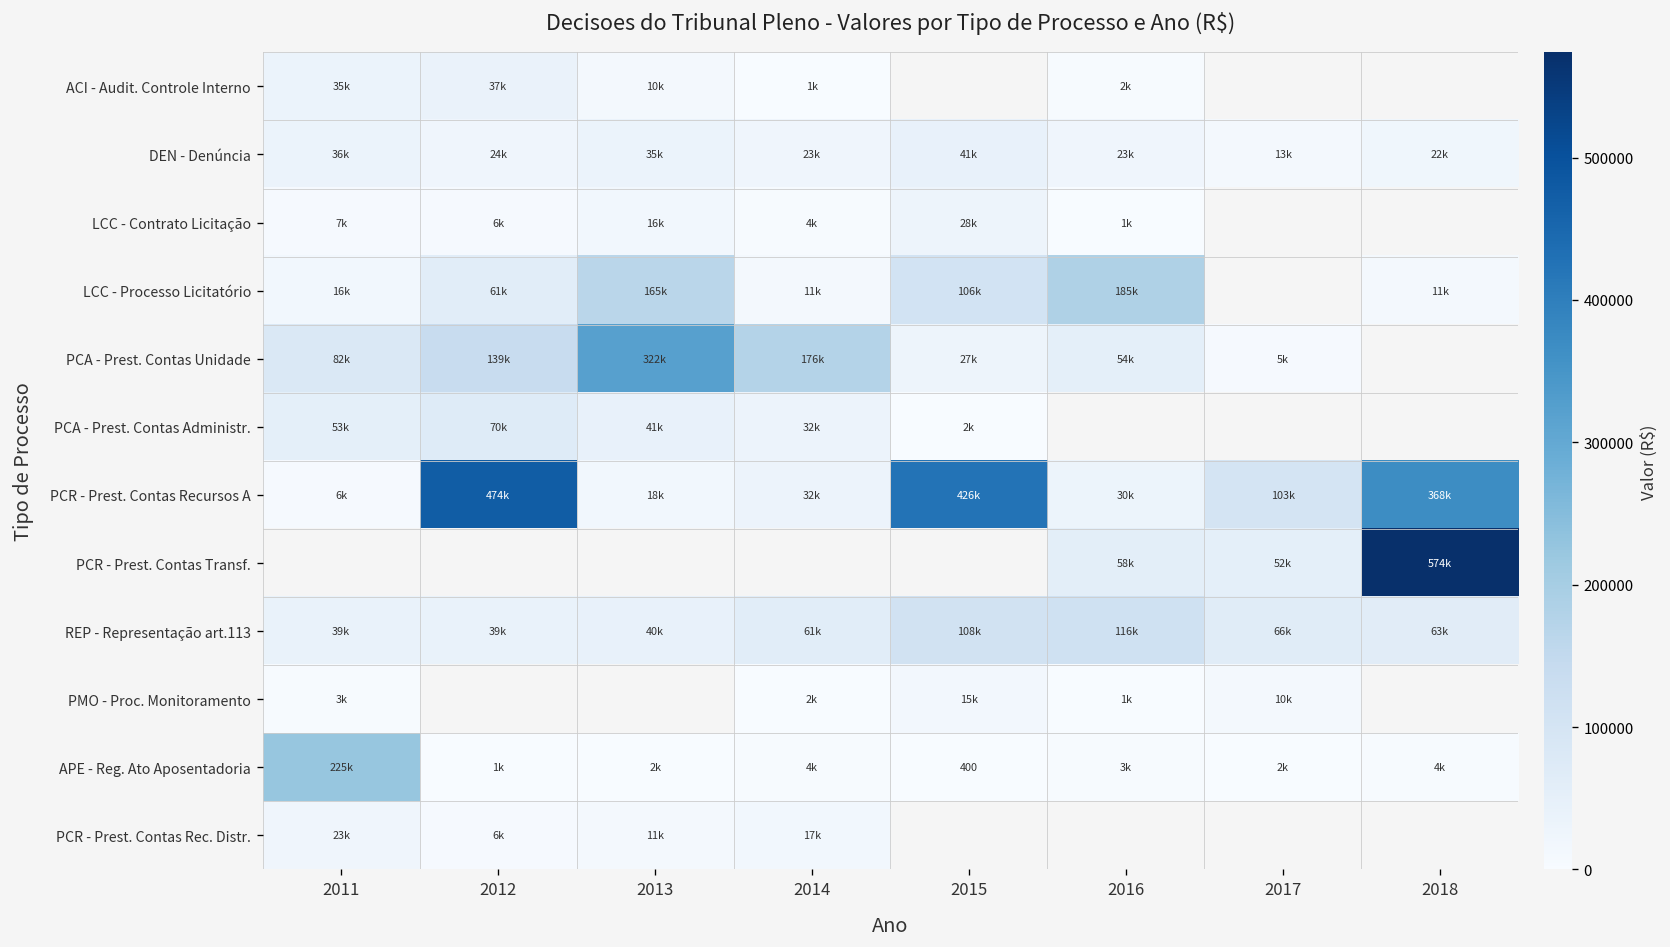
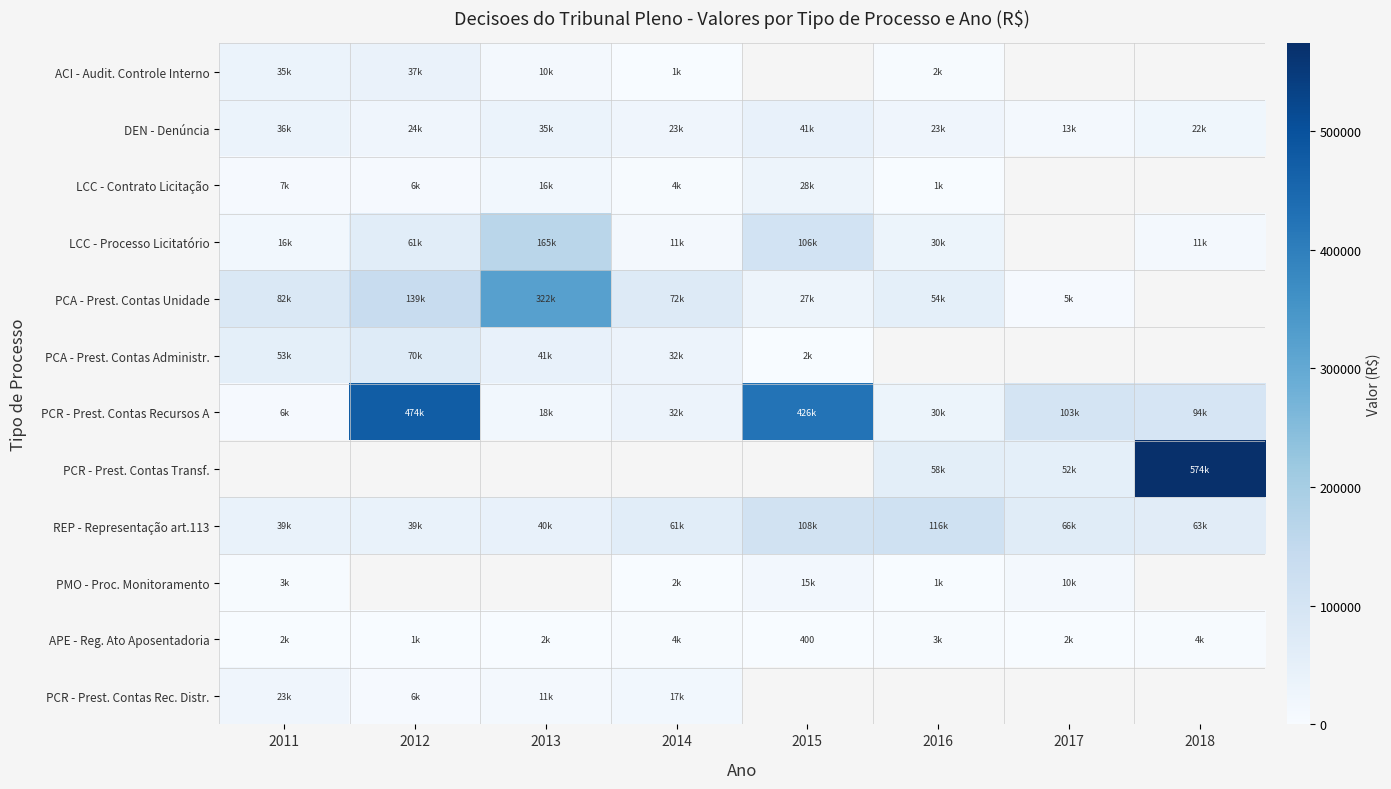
  {
    "ACI - Audit. Controle Interno": {
      "2011": "35k",
      "2012": "37k",
      "2013": "10k",
      "2014": "1k",
      "2016": "2k"
    },
    "DEN - Denúncia": {
      "2011": "36k",
      "2012": "24k",
      "2013": "35k",
      "2014": "23k",
      "2015": "41k",
      "2016": "23k",
      "2017": "13k",
      "2018": "22k"
    },
    "LCC - Contrato Licitação": {
      "2011": "7k",
      "2012": "6k",
      "2013": "16k",
      "2014": "4k",
      "2015": "28k",
      "2016": "1k"
    },
    "LCC - Processo Licitatório": {
      "2011": "16k",
      "2012": "61k",
      "2013": "165k",
      "2014": "11k",
      "2015": "106k",
-     "2016": "185k",
+     "2016": "30k",
      "2018": "11k"
    },
    "PCA - Prest. Contas Unidade": {
      "2011": "82k",
      "2012": "139k",
      "2013": "322k",
-     "2014": "176k",
+     "2014": "72k",
      "2015": "27k",
      "2016": "54k",
      "2017": "5k"
    },
    "PCA - Prest. Contas Administr.": {
      "2011": "53k",
      "2012": "70k",
      "2013": "41k",
      "2014": "32k",
      "2015": "2k"
    },
    "PCR - Prest. Contas Recursos A": {
      "2011": "6k",
      "2012": "474k",
      "2013": "18k",
      "2014": "32k",
      "2015": "426k",
      "2016": "30k",
      "2017": "103k",
-     "2018": "368k"
+     "2018": "94k"
    },
    "PCR - Prest. Contas Transf.": {
      "2016": "58k",
      "2017": "52k",
      "2018": "574k"
    },
    "REP - Representação art.113": {
      "2011": "39k",
      "2012": "39k",
      "2013": "40k",
      "2014": "61k",
      "2015": "108k",
      "2016": "116k",
      "2017": "66k",
      "2018": "63k"
    },
    "PMO - Proc. Monitoramento": {
      "2011": "3k",
      "2014": "2k",
      "2015": "15k",
      "2016": "1k",
      "2017": "10k"
    },
    "APE - Reg. Ato Aposentadoria": {
-     "2011": "225k",
+     "2011": "2k",
      "2012": "1k",
      "2013": "2k",
      "2014": "4k",
      "2015": "400",
      "2016": "3k",
      "2017": "2k",
      "2018": "4k"
    },
    "PCR - Prest. Contas Rec. Distr.": {
      "2011": "23k",
      "2012": "6k",
      "2013": "11k",
      "2014": "17k"
    }
  }
